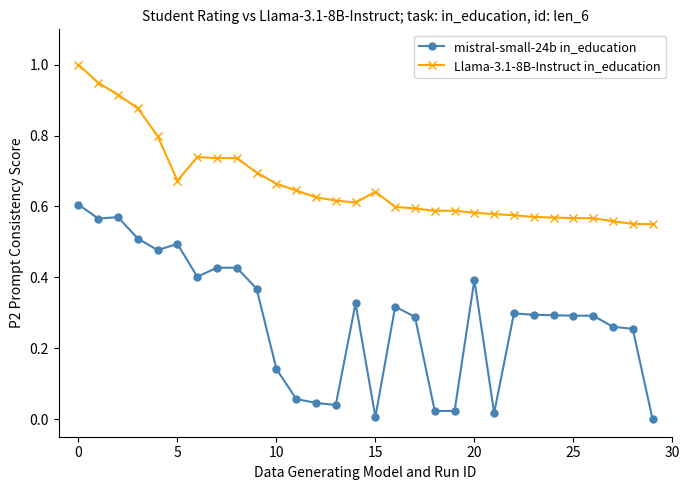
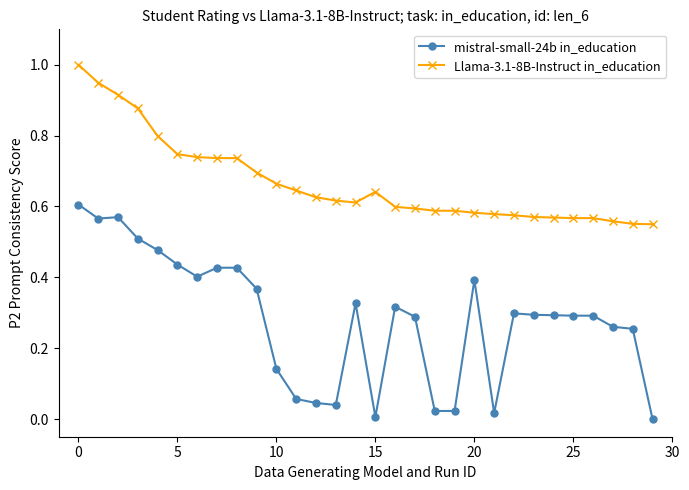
  {
    "mistral-small-24b in_education": {
      "0": 0.61,
-     "5": 0.49,
+     "5": 0.44,
      "10": 0.14,
      "15": 0.01,
      "20": 0.39,
      "25": 0.29
    },
    "Llama-3.1-8B-Instruct in_education": {
      "0": 1.00,
-     "5": 0.67,
+     "5": 0.75,
      "10": 0.66,
      "15": 0.64,
      "20": 0.58,
      "25": 0.57
    }
  }
